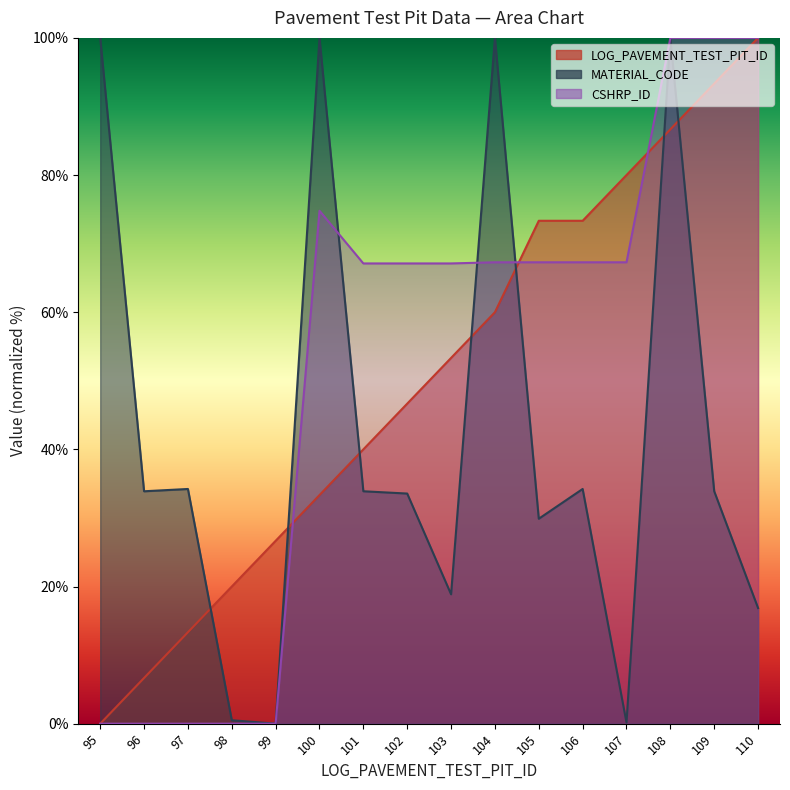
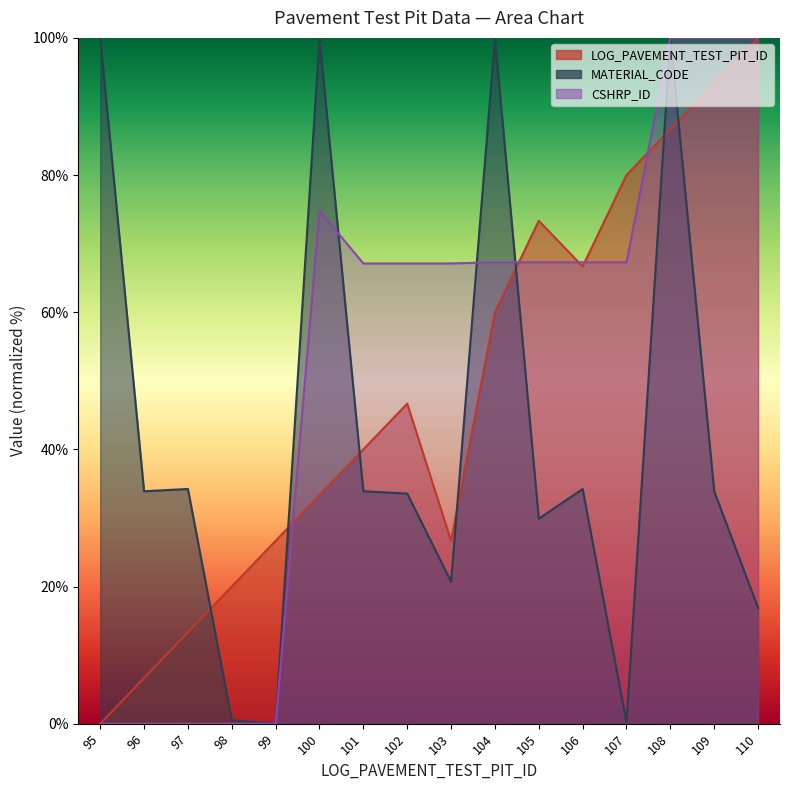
  {
    "LOG_PAVEMENT_TEST_PIT_ID": {
      "96": "7%",
      "97": "13%",
      "98": "20%",
      "99": "27%",
      "100": "33%",
      "101": "40%",
      "102": "47%",
-     "103": "53%",
+     "103": "27%",
      "104": "60%",
      "105": "73%",
-     "106": "73%",
+     "106": "67%",
      "107": "80%",
      "108": "87%"
    },
    "MATERIAL_CODE": {
      "95": "100%",
      "96": "34%",
      "97": "34%",
      "98": "1%",
      "100": "100%",
      "101": "34%",
      "102": "34%",
-     "103": "19%",
+     "103": "21%",
      "104": "100%",
      "105": "30%",
      "106": "34%",
      "107": "0%",
      "109": "34%",
      "110": "17%"
    },
    "CSHRP_ID": {
      "96": "0%",
      "97": "0%",
      "98": "0%",
      "100": "75%",
      "101": "67%",
      "102": "67%",
      "103": "67%",
      "104": "67%",
      "105": "67%",
      "106": "67%",
      "107": "67%",
      "109": "100%"
    }
  }
